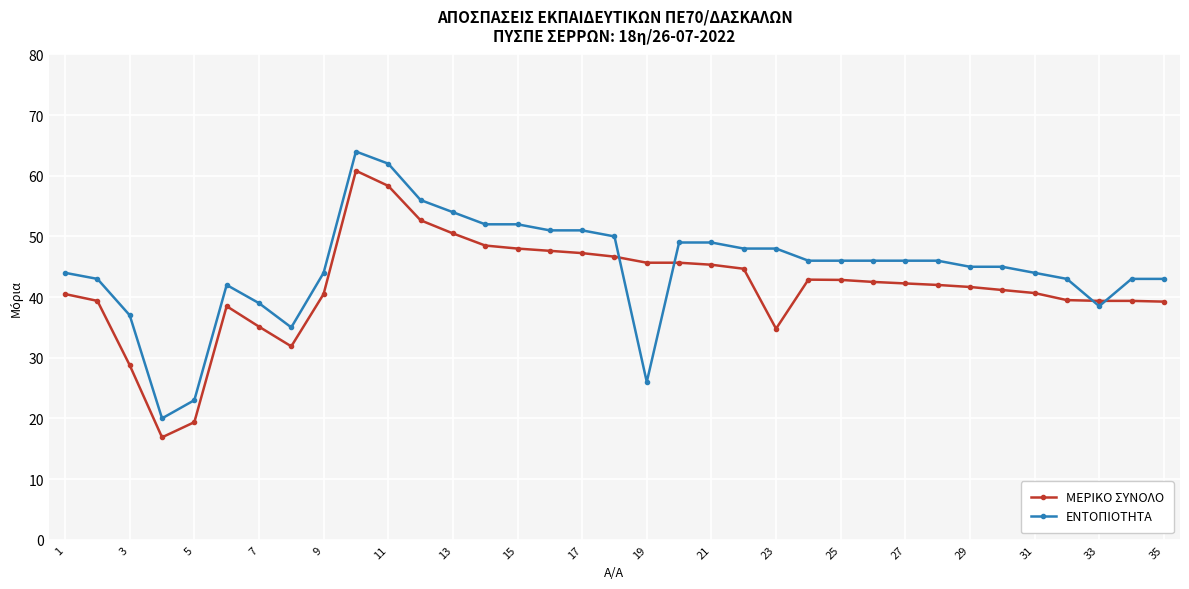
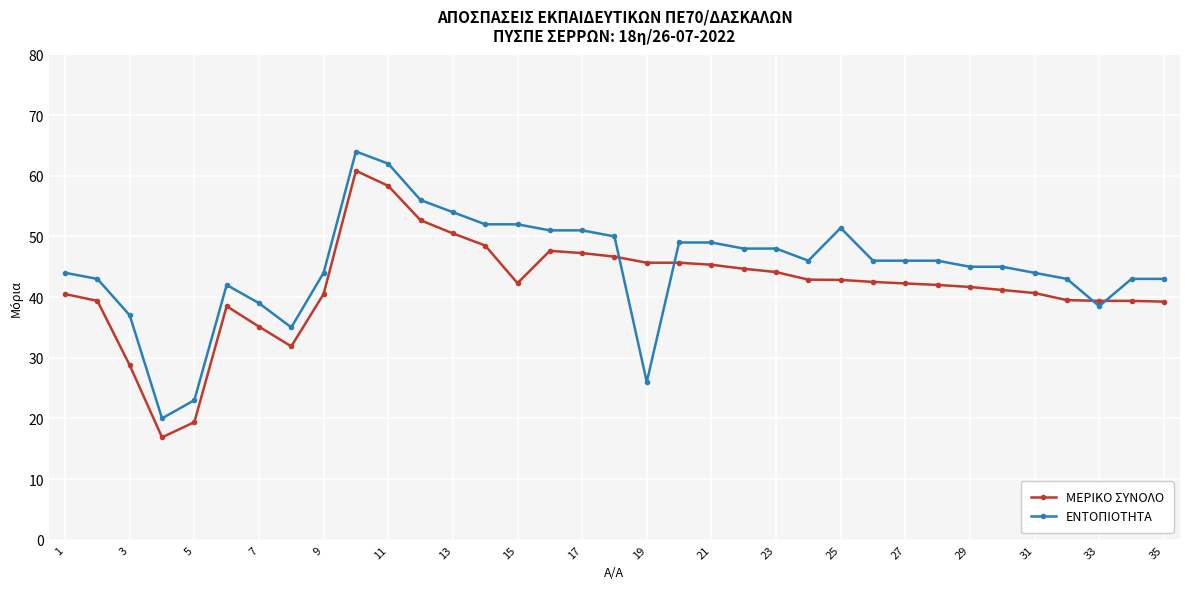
  {
    "ΜΕΡΙΚΟ ΣΥΝΟΛΟ": {
      "1": 41,
      "3": 29,
      "5": 19,
      "7": 35,
      "9": 41,
      "11": 58,
      "13": 51,
-     "15": 48,
+     "15": 42,
      "17": 47,
      "19": 46,
      "21": 45,
-     "23": 35,
+     "23": 44,
      "25": 43,
      "27": 42,
      "29": 42,
      "31": 41,
      "33": 39,
      "35": 39
    },
    "ΕΝΤΟΠΙΟΤΗΤΑ": {
      "1": 44,
      "3": 37,
      "5": 23,
      "7": 39,
      "9": 44,
      "11": 62,
      "13": 54,
      "15": 52,
      "17": 51,
      "19": 26,
      "21": 49,
      "23": 48,
-     "25": 46,
+     "25": 51,
      "27": 46,
      "29": 45,
      "31": 44,
      "33": 39,
      "35": 43
    }
  }
